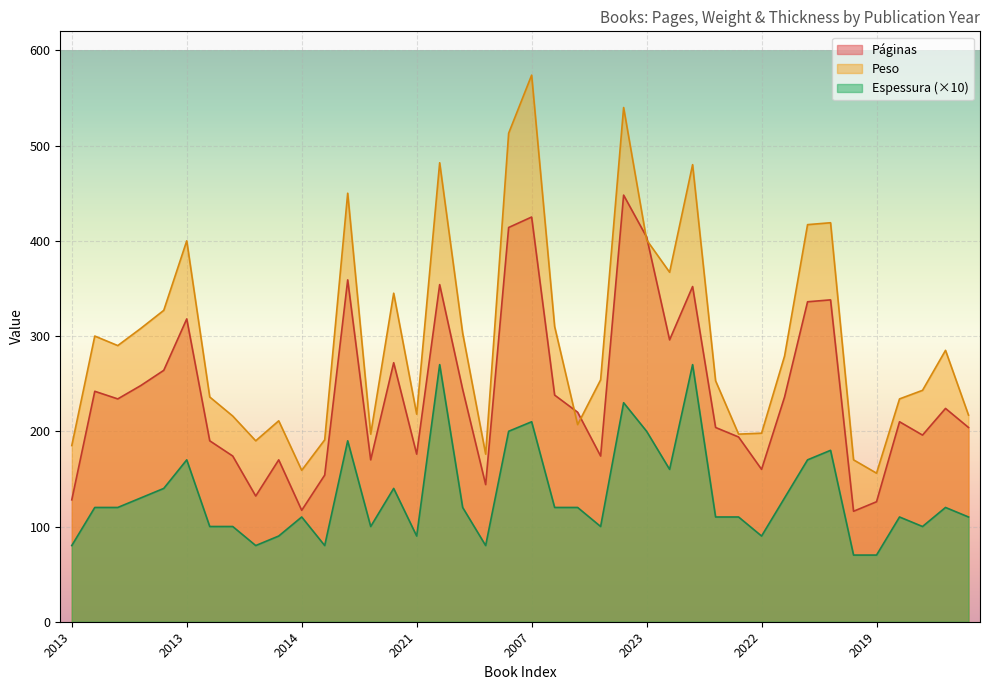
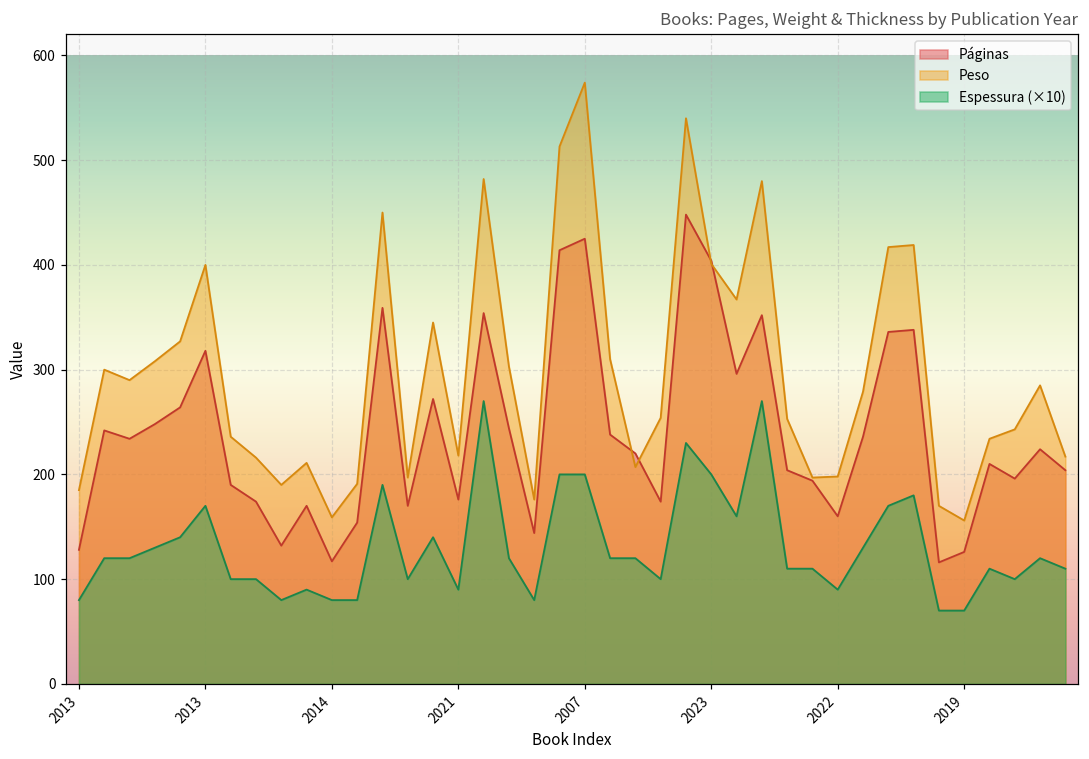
  {
    "Páginas": {
      "2014": 120,
      "2007": 430
    },
    "Peso": {
      "2014": 160,
      "2007": 570
    },
    "Espessura (×10)": {
-     "2014": 110,
-     "2007": 210
+     "2014": 80,
+     "2007": 200
    }
  }
